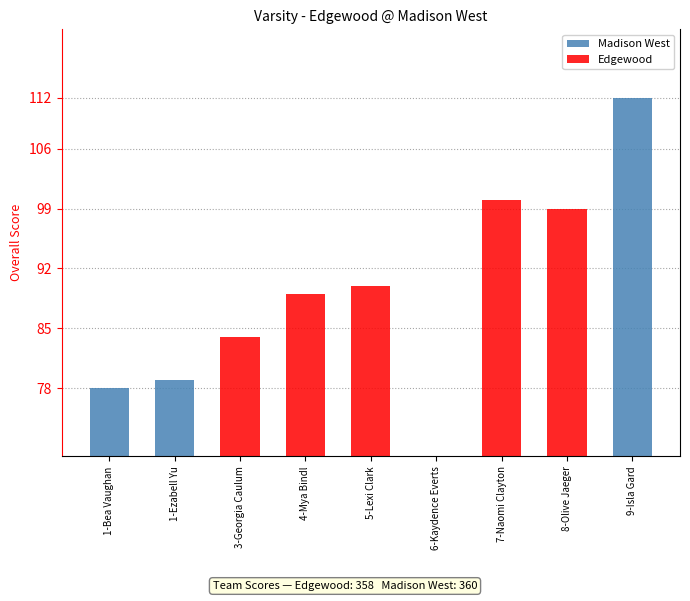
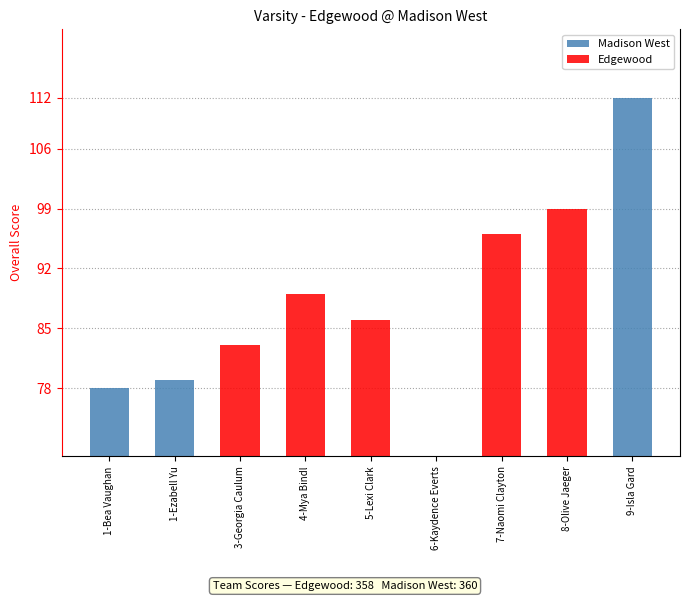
  {
    "1-Bea Vaughan": 78,
    "1-Ezabell Yu": 79,
-   "3-Georgia Caulum": 84,
+   "3-Georgia Caulum": 83,
    "4-Mya Bindl": 89,
-   "5-Lexi Clark": 90,
-   "7-Naomi Clayton": 100,
+   "5-Lexi Clark": 86,
+   "7-Naomi Clayton": 96,
    "8-Olive Jaeger": 99,
    "9-Isla Gard": 112
  }
